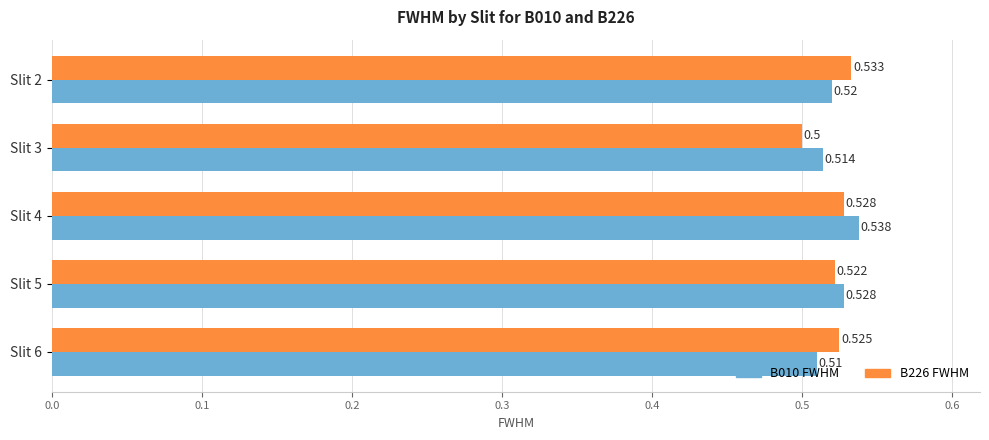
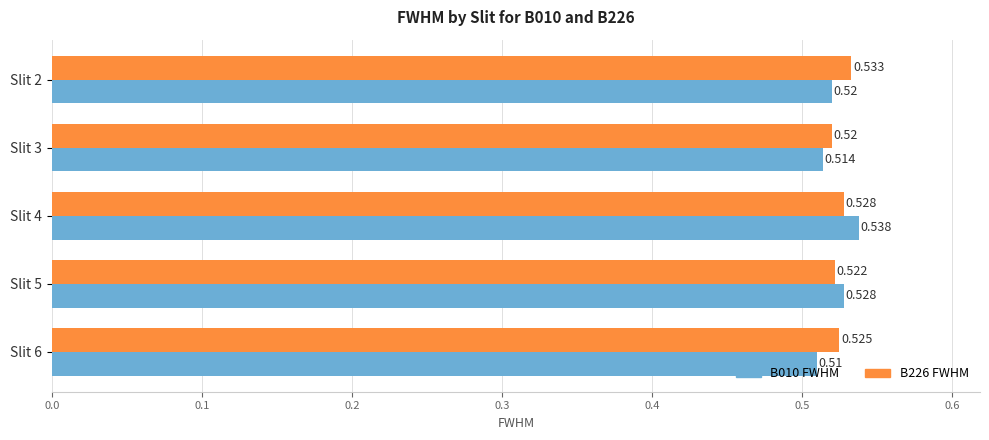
  {
    "B010 FWHM": {
      "Slit 2": 0.52,
      "Slit 3": 0.514,
      "Slit 4": 0.538,
      "Slit 5": 0.528,
      "Slit 6": 0.51
    },
    "B226 FWHM": {
      "Slit 2": 0.533,
-     "Slit 3": 0.5,
+     "Slit 3": 0.52,
      "Slit 4": 0.528,
      "Slit 5": 0.522,
      "Slit 6": 0.525
    }
  }
